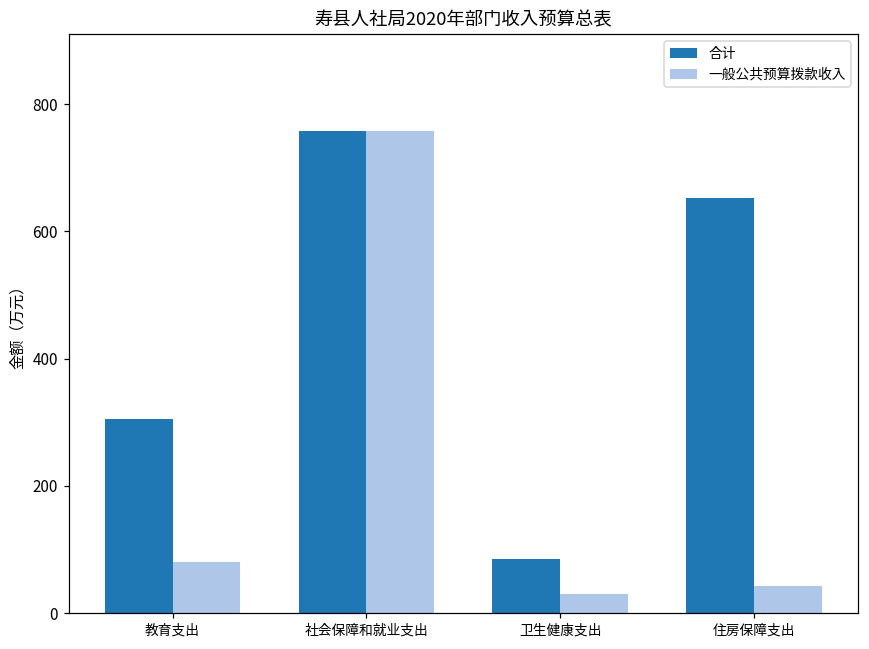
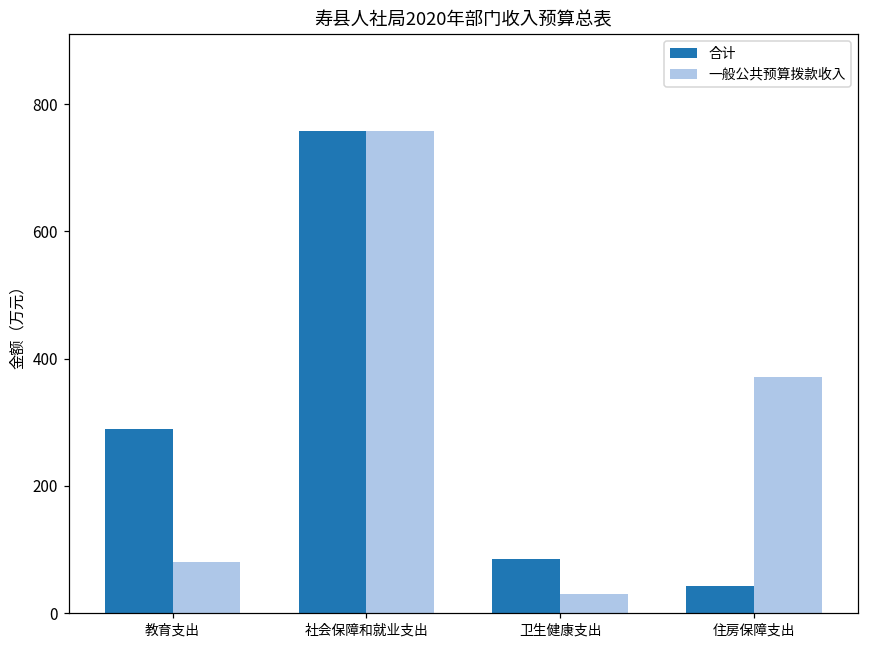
  {
    "合计": {
-     "教育支出": 300,
+     "教育支出": 290,
      "社会保障和就业支出": 760,
      "卫生健康支出": 90,
-     "住房保障支出": 650
+     "住房保障支出": 40
    },
    "一般公共预算拨款收入": {
      "教育支出": 80,
      "社会保障和就业支出": 760,
      "卫生健康支出": 30,
-     "住房保障支出": 40
+     "住房保障支出": 370
    }
  }
